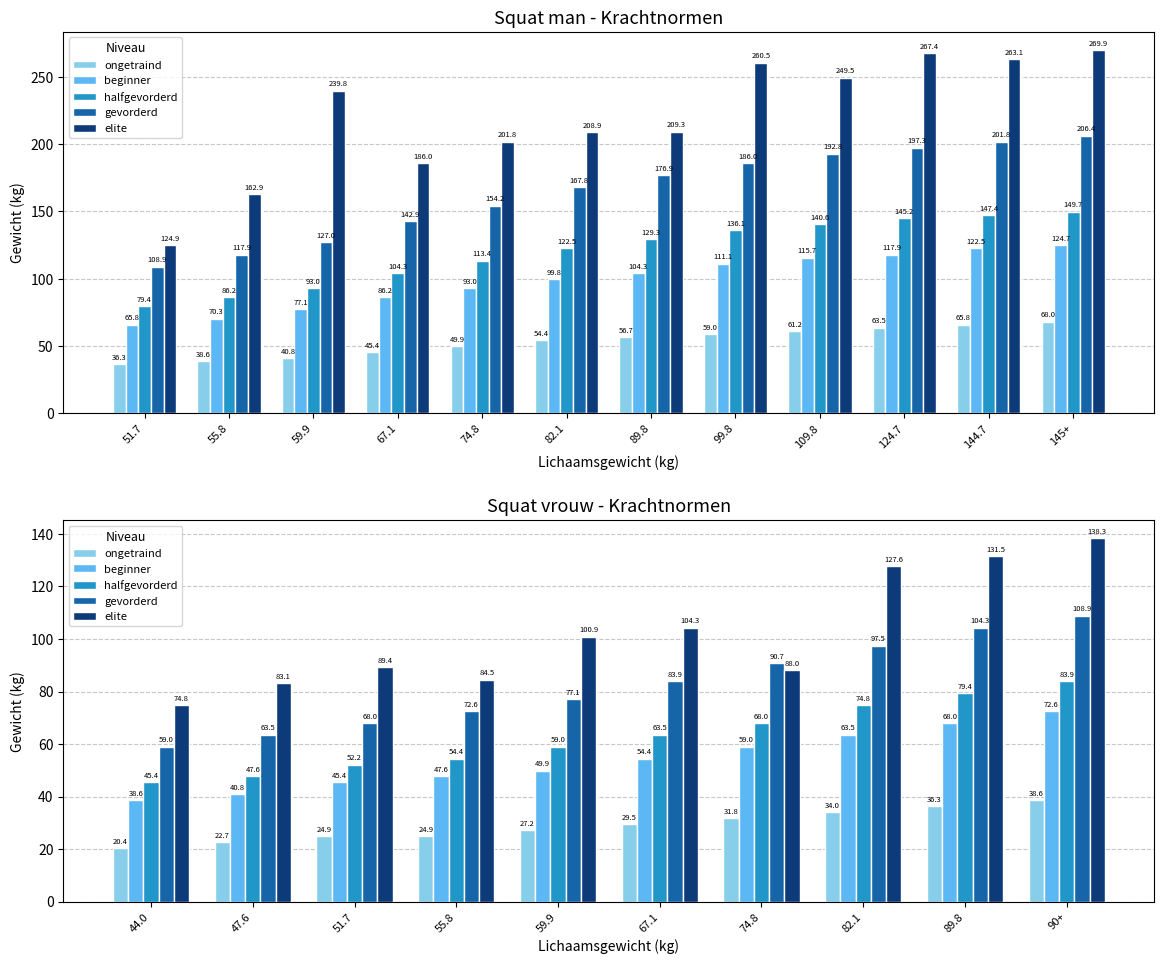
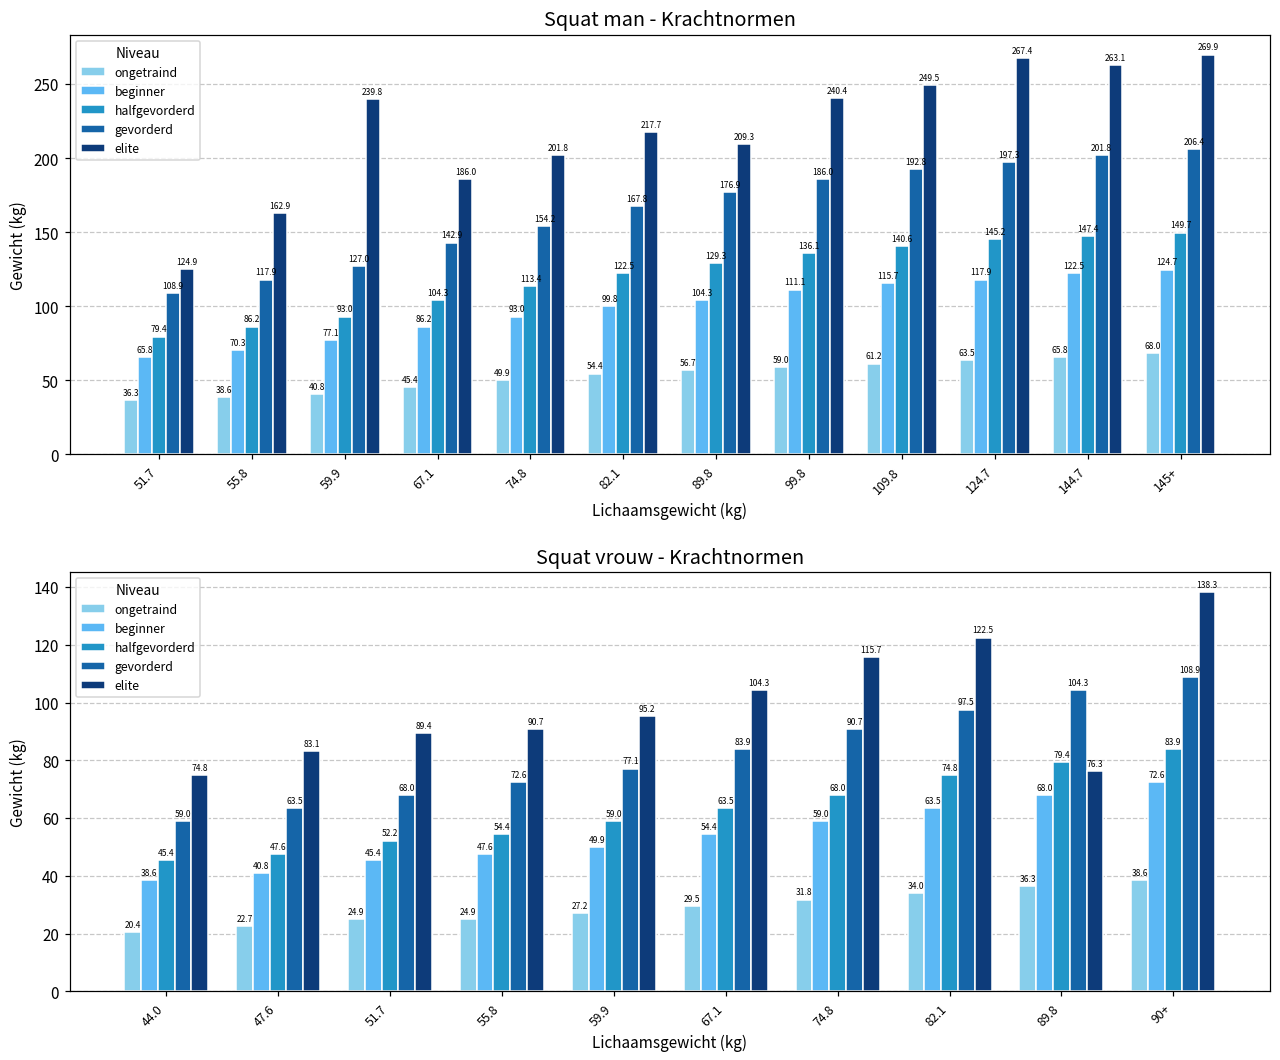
  {
    "Squat man - Krachtnormen": {
      "elite": {
        "51.7": 124.9,
        "55.8": 162.9,
        "59.9": 239.8,
        "67.1": 186.0,
        "74.8": 201.8,
-       "82.1": 208.9,
+       "82.1": 217.7,
        "89.8": 209.3,
-       "99.8": 260.5,
+       "99.8": 240.4,
        "109.8": 249.5,
        "124.7": 267.4,
        "144.7": 263.1,
        "145+": 269.9
      }
    },
    "Squat vrouw - Krachtnormen": {
      "elite": {
        "44.0": 74.8,
        "47.6": 83.1,
        "51.7": 89.4,
-       "55.8": 84.5,
-       "59.9": 100.9,
+       "55.8": 90.7,
+       "59.9": 95.2,
        "67.1": 104.3,
-       "74.8": 88.0,
-       "82.1": 127.6,
-       "89.8": 131.5,
+       "74.8": 115.7,
+       "82.1": 122.5,
+       "89.8": 76.3,
        "90+": 138.3
      }
    }
  }
